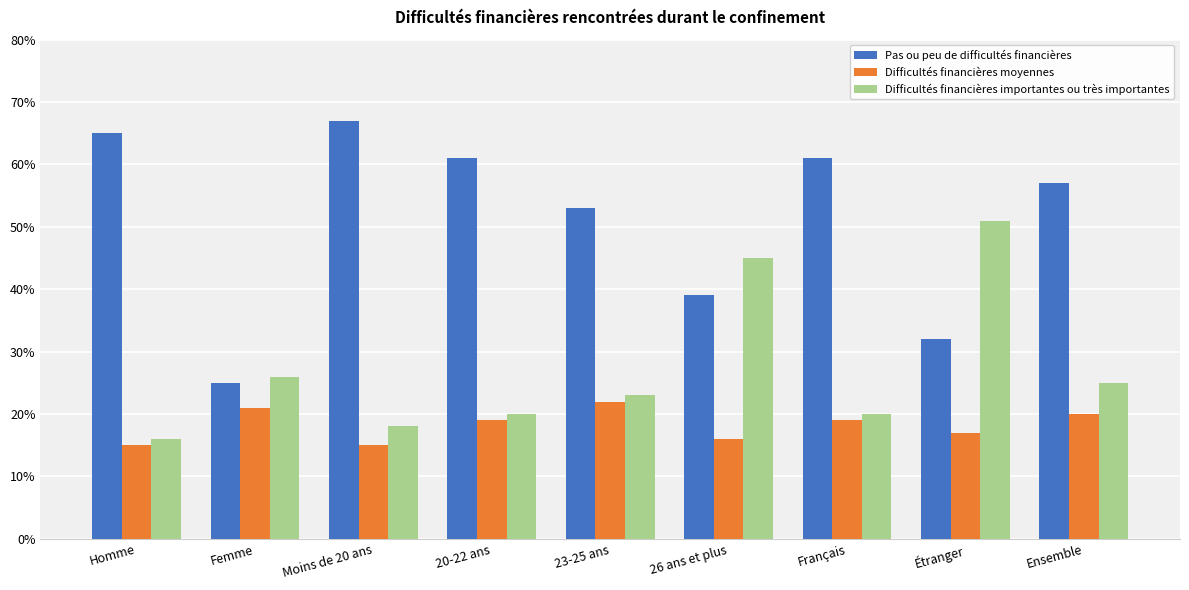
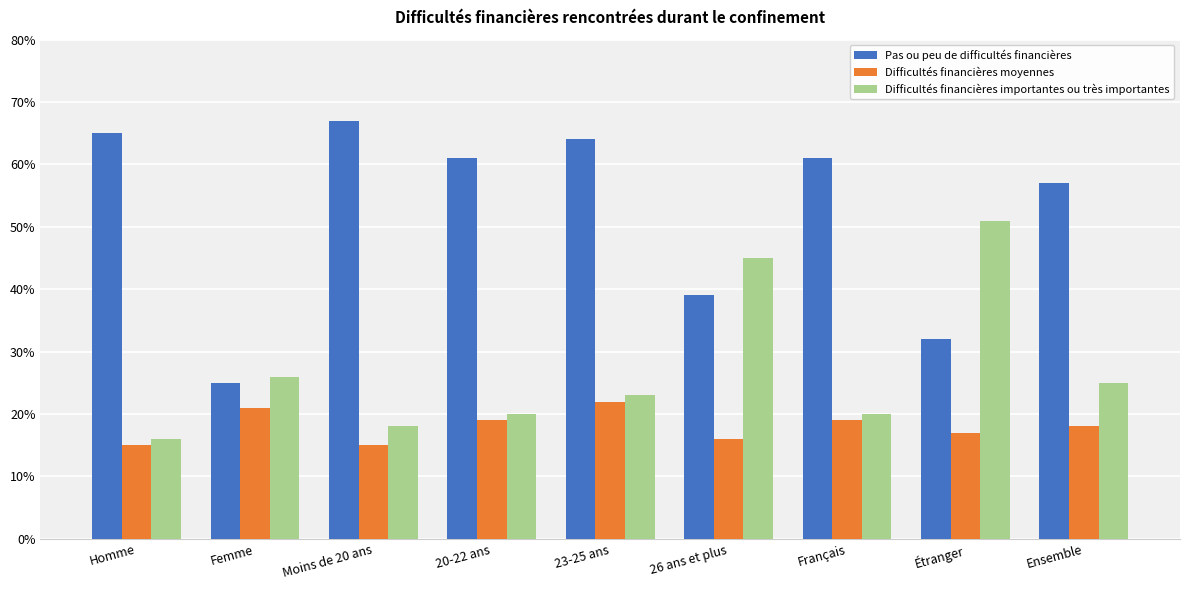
  {
    "Pas ou peu de difficultés financières": {
      "Homme": "65%",
      "Femme": "25%",
      "Moins de 20 ans": "67%",
      "20-22 ans": "61%",
-     "23-25 ans": "53%",
+     "23-25 ans": "64%",
      "26 ans et plus": "39%",
      "Français": "61%",
      "Étranger": "32%",
      "Ensemble": "57%"
    },
    "Difficultés financières moyennes": {
      "Homme": "15%",
      "Femme": "21%",
      "Moins de 20 ans": "15%",
      "20-22 ans": "19%",
      "23-25 ans": "22%",
      "26 ans et plus": "16%",
      "Français": "19%",
      "Étranger": "17%",
-     "Ensemble": "20%"
+     "Ensemble": "18%"
    },
    "Difficultés financières importantes ou très importantes": {
      "Homme": "16%",
      "Femme": "26%",
      "Moins de 20 ans": "18%",
      "20-22 ans": "20%",
      "23-25 ans": "23%",
      "26 ans et plus": "45%",
      "Français": "20%",
      "Étranger": "51%",
      "Ensemble": "25%"
    }
  }
